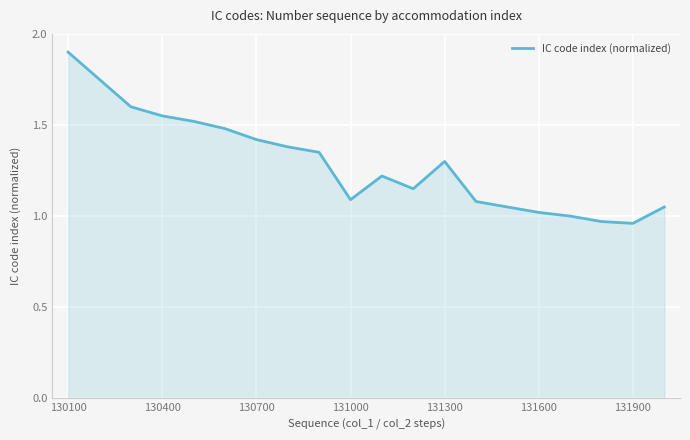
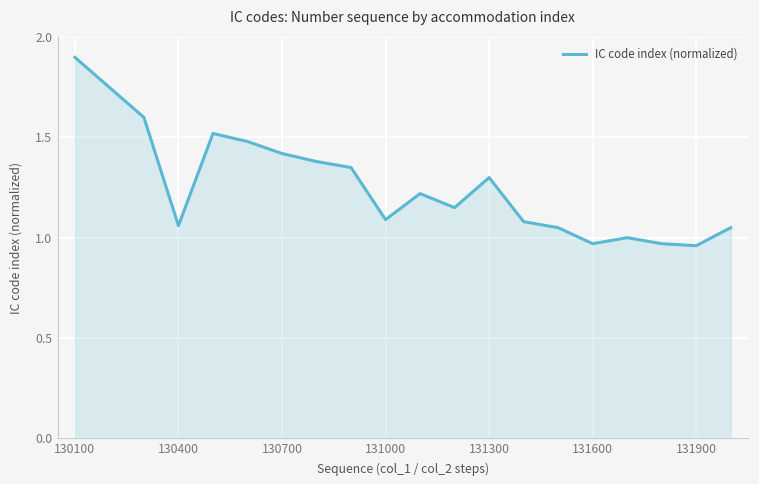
  {
    "130100": 1.90,
-   "130400": 1.55,
+   "130400": 1.06,
    "130700": 1.42,
    "131000": 1.09,
    "131300": 1.30,
-   "131600": 1.02,
+   "131600": 0.97,
    "131900": 0.96
  }
